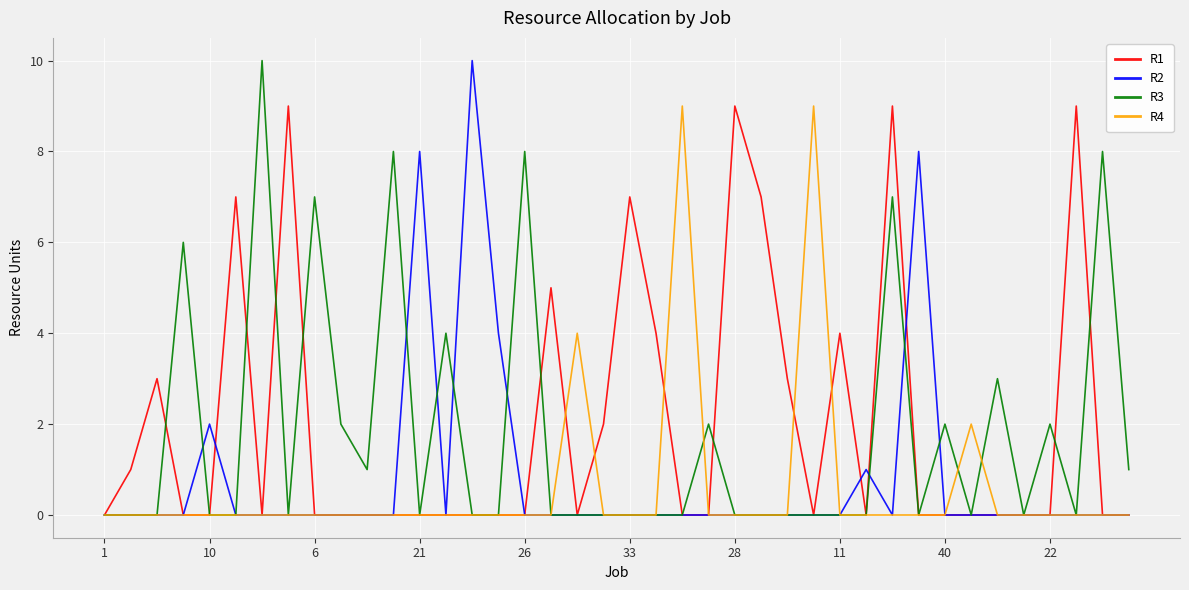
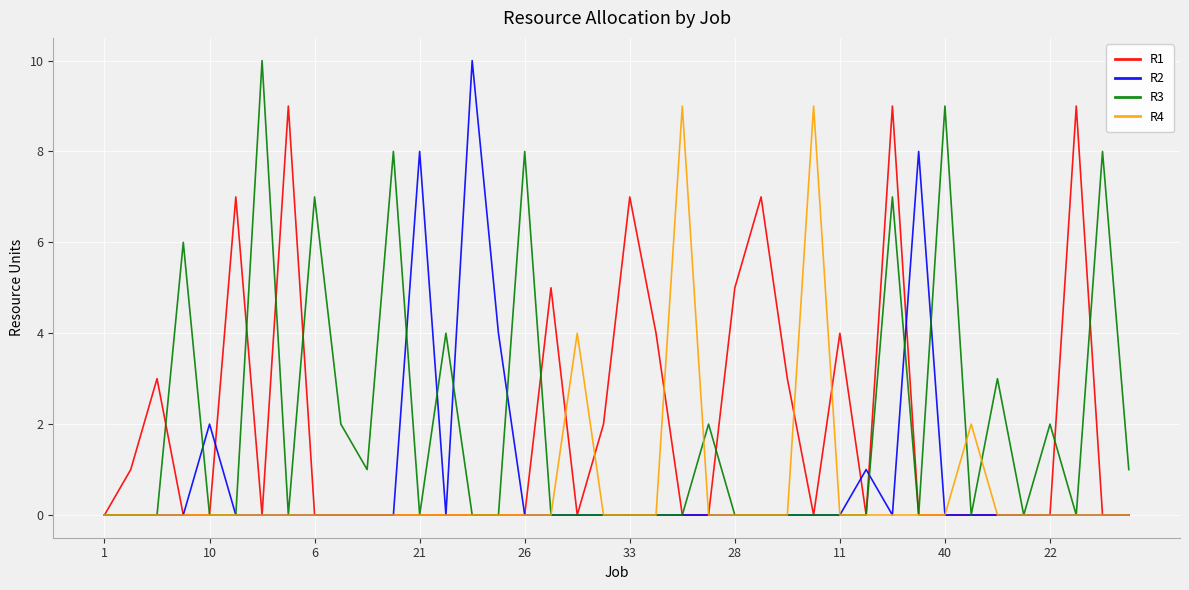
  {
    "R1": {
-     "28": 9
+     "28": 5
    },
    "R3": {
-     "40": 2
+     "40": 9
    }
  }
